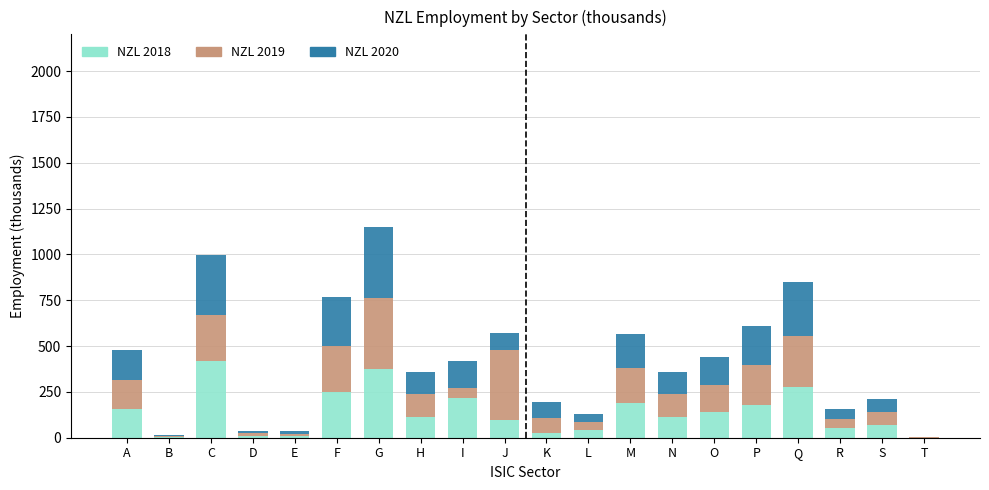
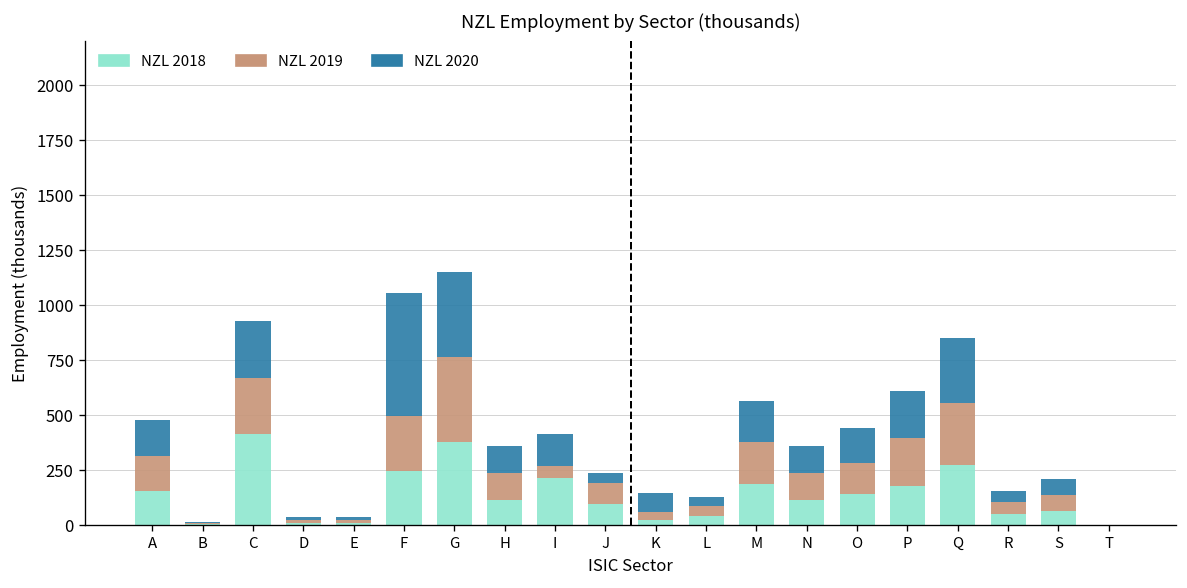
  {
    "NZL 2018": {
      "A": 160,
      "C": 420,
      "F": 250,
      "G": 380,
      "H": 120,
      "I": 210,
      "J": 100,
      "K": 30,
      "L": 40,
      "M": 190,
      "N": 110,
      "O": 140,
      "P": 180,
      "Q": 280,
      "R": 50,
      "S": 70
    },
    "NZL 2019": {
      "A": 160,
      "C": 250,
      "F": 250,
      "G": 390,
      "H": 120,
      "I": 60,
-     "J": 380,
-     "K": 80,
+     "J": 90,
+     "K": 40,
      "L": 50,
      "M": 190,
      "N": 120,
      "O": 140,
      "P": 220,
      "Q": 280,
      "R": 50,
      "S": 70
    },
    "NZL 2020": {
      "A": 160,
-     "C": 330,
+     "C": 260,
      "D": 10,
-     "F": 270,
+     "F": 560,
      "G": 390,
      "H": 120,
      "I": 150,
-     "J": 90,
+     "J": 50,
      "K": 90,
      "L": 40,
      "M": 180,
      "N": 120,
      "O": 160,
      "P": 210,
      "Q": 300,
      "R": 50,
      "S": 70
    }
  }
